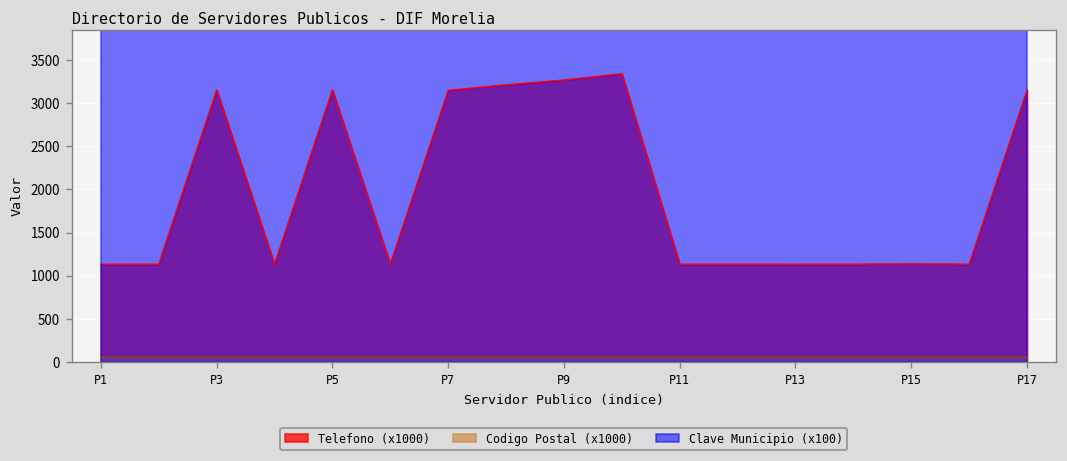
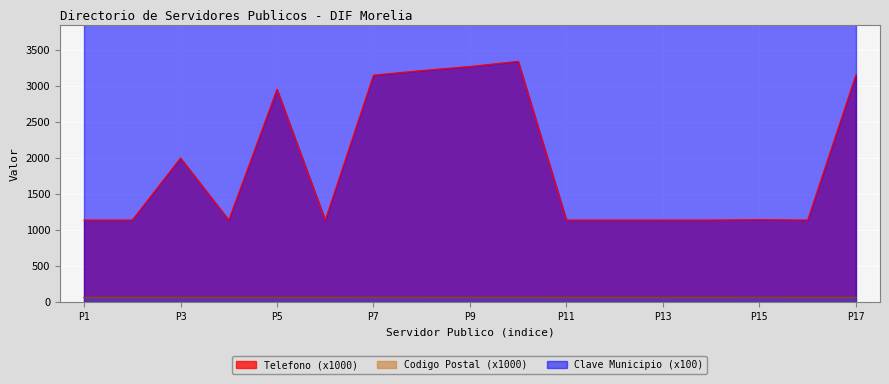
  {
    "Telefono (x1000)": {
      "P1": 1100,
-     "P3": 3200,
-     "P5": 3200,
+     "P3": 2000,
+     "P5": 3000,
      "P7": 3100,
      "P9": 3300,
      "P11": 1100,
      "P13": 1100,
      "P15": 1100,
      "P17": 3200
    },
    "Codigo Postal (x1000)": {
      "P1": 100,
      "P3": 100,
      "P5": 100,
      "P7": 100,
      "P9": 100,
      "P11": 100,
      "P13": 100,
      "P15": 100,
      "P17": 100
    }
  }
